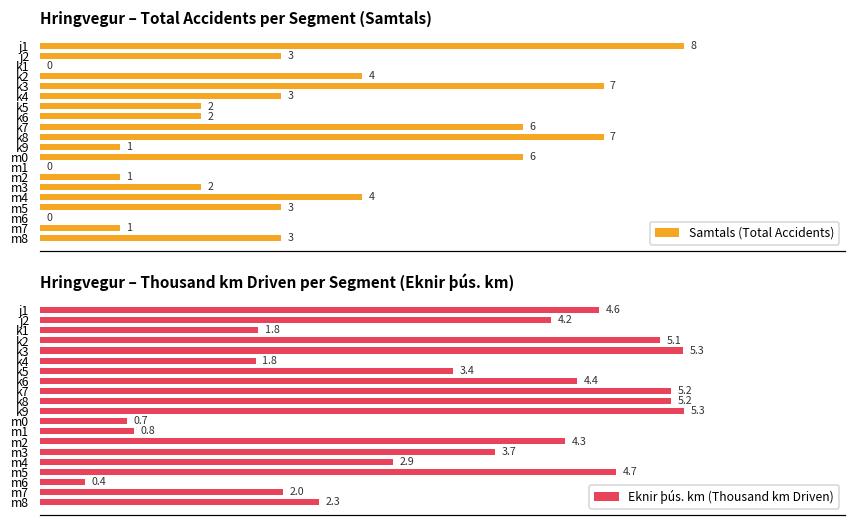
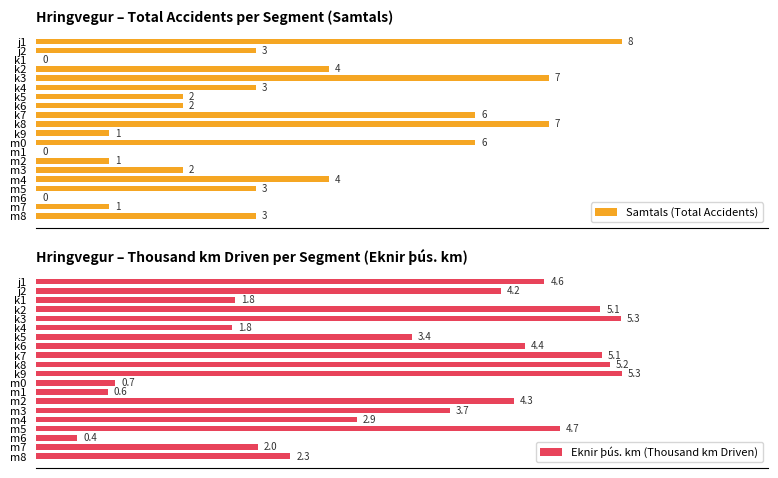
  {
    "Hringvegur – Total Accidents per Segment (Samtals)": {
      "j1": 8,
      "j2": 3,
      "k1": 0,
      "k2": 4,
      "k3": 7,
      "k4": 3,
      "k5": 2,
      "k6": 2,
      "k7": 6,
      "k8": 7,
      "k9": 1,
      "m0": 6,
      "m1": 0,
      "m2": 1,
      "m3": 2,
      "m4": 4,
      "m5": 3,
      "m6": 0,
      "m7": 1,
      "m8": 3
    },
    "Hringvegur – Thousand km Driven per Segment (Eknir þús. km)": {
      "j1": 4.6,
      "j2": 4.2,
      "k1": 1.8,
      "k2": 5.1,
      "k3": 5.3,
      "k4": 1.8,
      "k5": 3.4,
      "k6": 4.4,
-     "k7": 5.2,
+     "k7": 5.1,
      "k8": 5.2,
      "k9": 5.3,
      "m0": 0.7,
-     "m1": 0.8,
+     "m1": 0.6,
      "m2": 4.3,
      "m3": 3.7,
      "m4": 2.9,
      "m5": 4.7,
      "m6": 0.4,
      "m7": 2.0,
      "m8": 2.3
    }
  }
